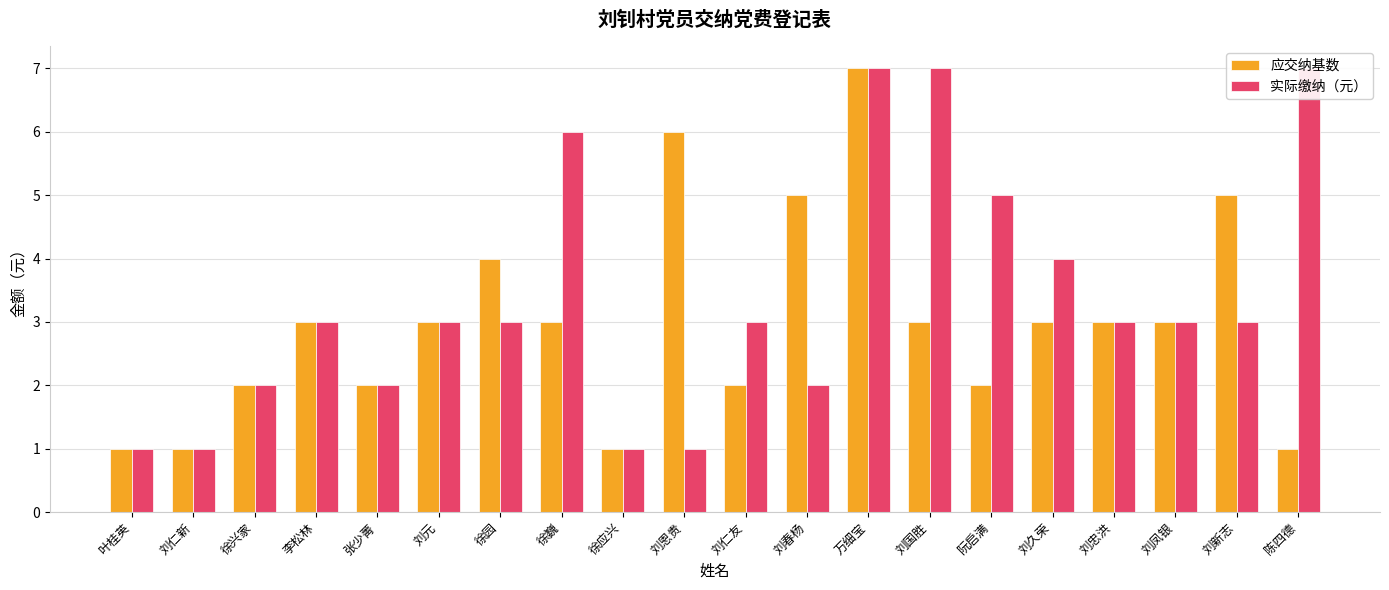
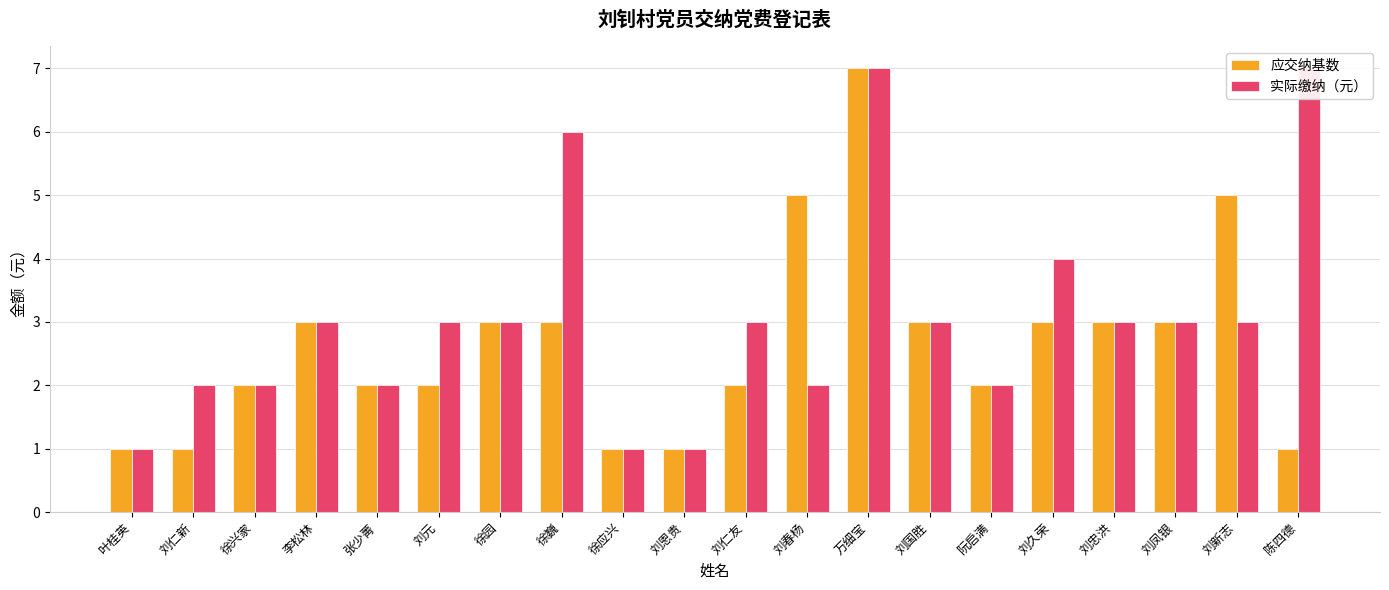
  {
    "应交纳基数": {
      "叶桂英": 1,
      "刘仁新": 1,
      "徐兴家": 2,
      "李松林": 3,
      "张少菁": 2,
-     "刘元": 3,
-     "徐园": 4,
+     "刘元": 2,
+     "徐园": 3,
      "徐巍": 3,
      "徐应兴": 1,
-     "刘恩贵": 6,
+     "刘恩贵": 1,
      "刘仁友": 2,
      "刘春杨": 5,
      "万细宝": 7,
      "刘国胜": 3,
      "阮启满": 2,
      "刘久荣": 3,
      "刘忠洪": 3,
      "刘凤银": 3,
      "刘新志": 5,
      "陈四德": 1
    },
    "实际缴纳（元）": {
      "叶桂英": 1,
-     "刘仁新": 1,
+     "刘仁新": 2,
      "徐兴家": 2,
      "李松林": 3,
      "张少菁": 2,
      "刘元": 3,
      "徐园": 3,
      "徐巍": 6,
      "徐应兴": 1,
      "刘恩贵": 1,
      "刘仁友": 3,
      "刘春杨": 2,
      "万细宝": 7,
-     "刘国胜": 7,
-     "阮启满": 5,
+     "刘国胜": 3,
+     "阮启满": 2,
      "刘久荣": 4,
      "刘忠洪": 3,
      "刘凤银": 3,
      "刘新志": 3
    }
  }
